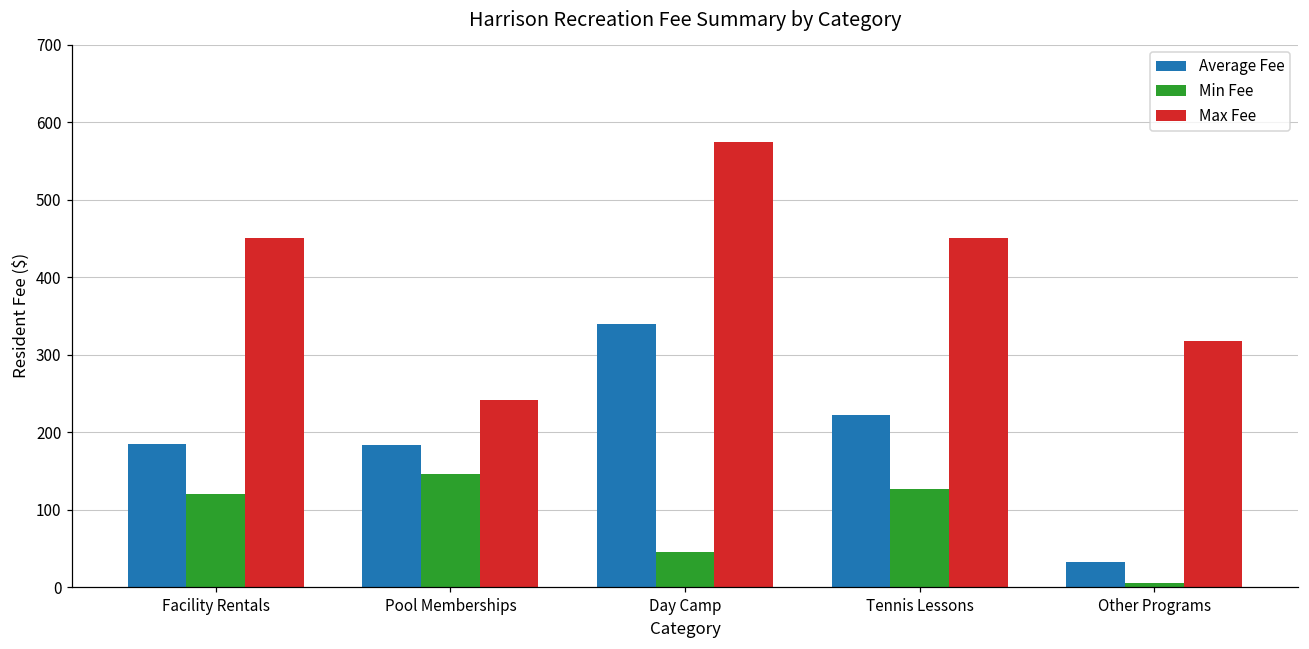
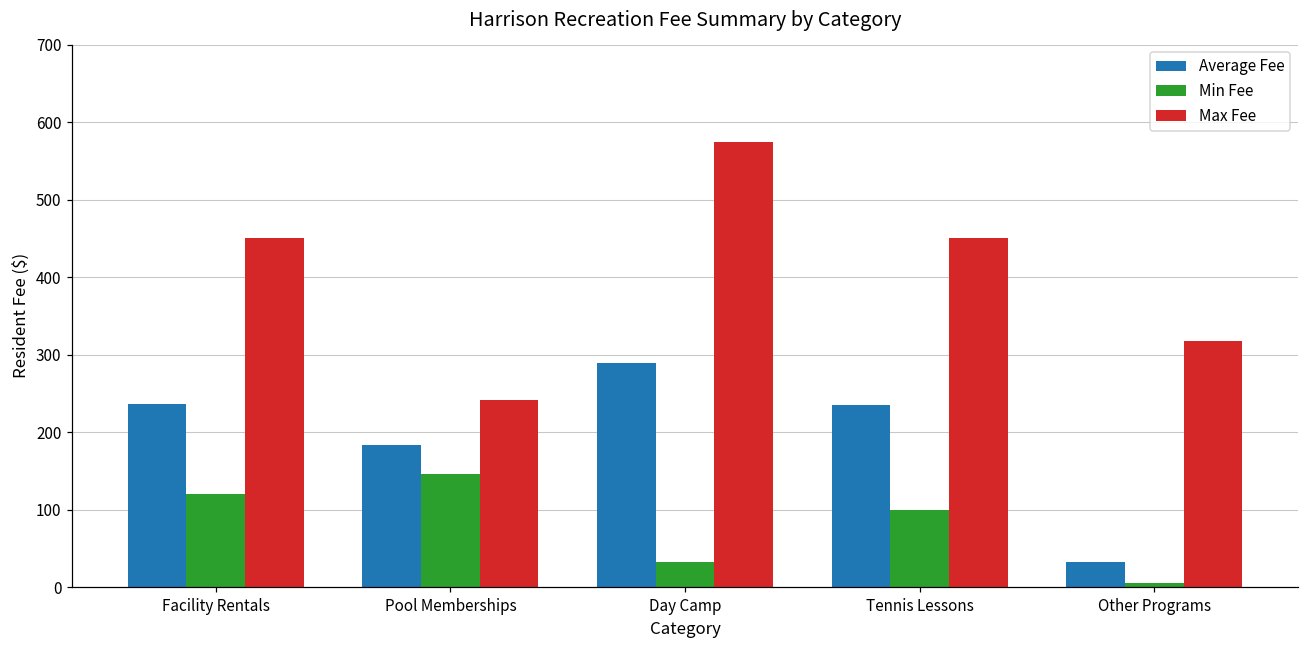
  {
    "Average Fee": {
-     "Facility Rentals": 180,
+     "Facility Rentals": 240,
      "Pool Memberships": 180,
-     "Day Camp": 340,
-     "Tennis Lessons": 220,
+     "Day Camp": 290,
+     "Tennis Lessons": 230,
      "Other Programs": 30
    },
    "Min Fee": {
      "Facility Rentals": 120,
      "Pool Memberships": 150,
-     "Day Camp": 50,
-     "Tennis Lessons": 130,
+     "Day Camp": 30,
+     "Tennis Lessons": 100,
      "Other Programs": 10
    },
    "Max Fee": {
      "Facility Rentals": 450,
      "Pool Memberships": 240,
      "Day Camp": 580,
      "Tennis Lessons": 450,
      "Other Programs": 320
    }
  }
